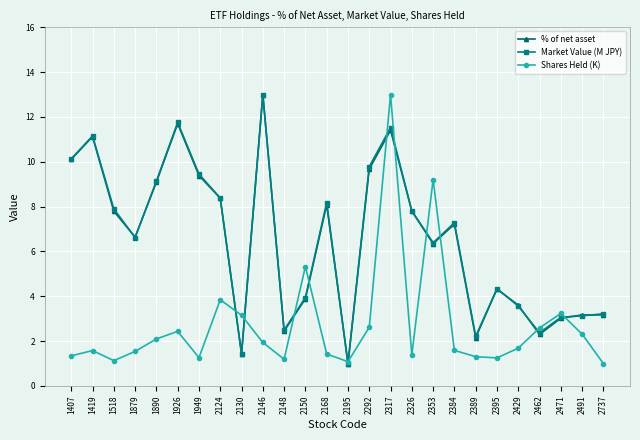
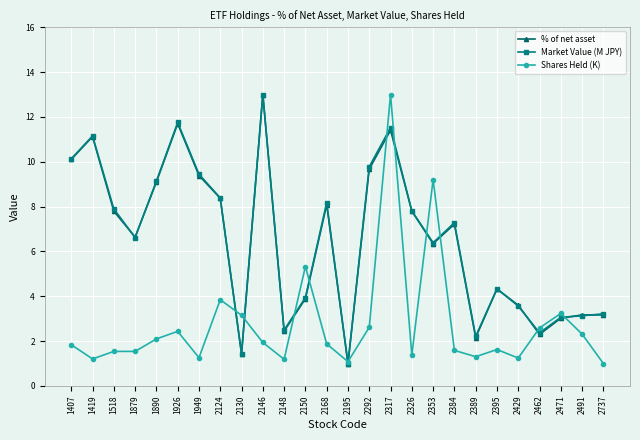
  {
    "Shares Held (K)": {
-     "1407": 1.3,
-     "1419": 1.6,
-     "1518": 1.1,
+     "1407": 1.8,
+     "1419": 1.2,
+     "1518": 1.5,
      "1879": 1.5,
      "1890": 2.1,
      "1926": 2.4,
      "1949": 1.3,
      "2124": 3.8,
      "2130": 3.2,
      "2146": 1.9,
      "2148": 1.2,
      "2150": 5.3,
-     "2168": 1.4,
+     "2168": 1.9,
      "2292": 2.6,
      "2317": 13.0,
      "2326": 1.4,
      "2353": 9.2,
      "2384": 1.6,
      "2389": 1.3,
-     "2395": 1.3,
-     "2429": 1.7,
+     "2395": 1.6,
+     "2429": 1.2,
      "2462": 2.6,
      "2471": 3.2,
      "2491": 2.3,
      "2737": 1.0
    }
  }
